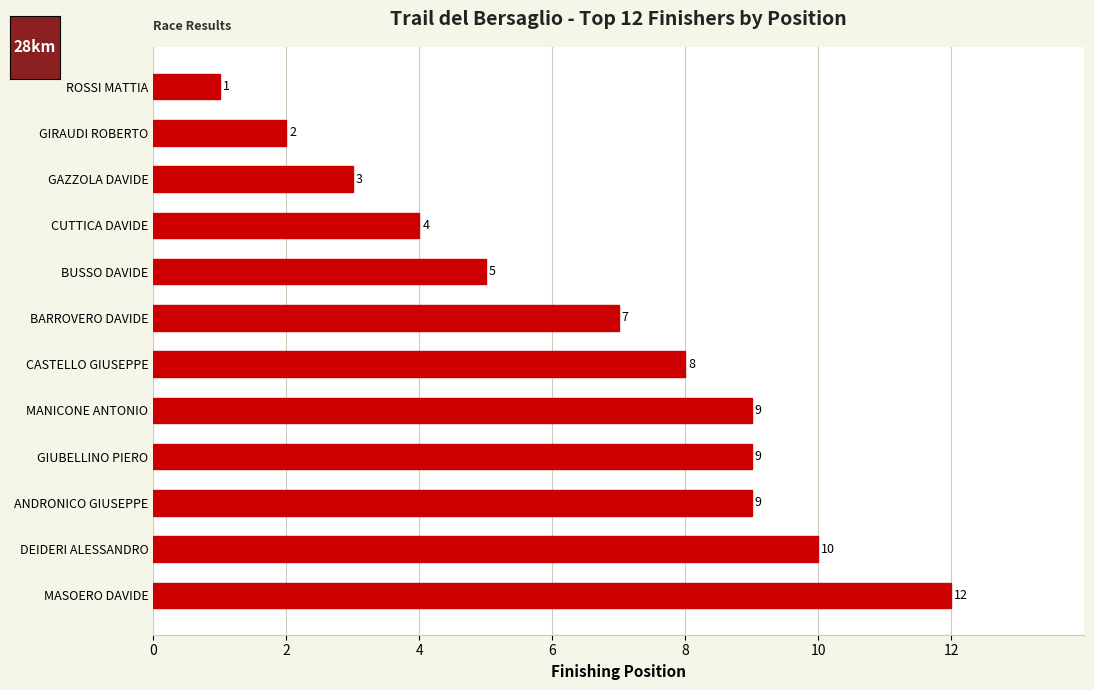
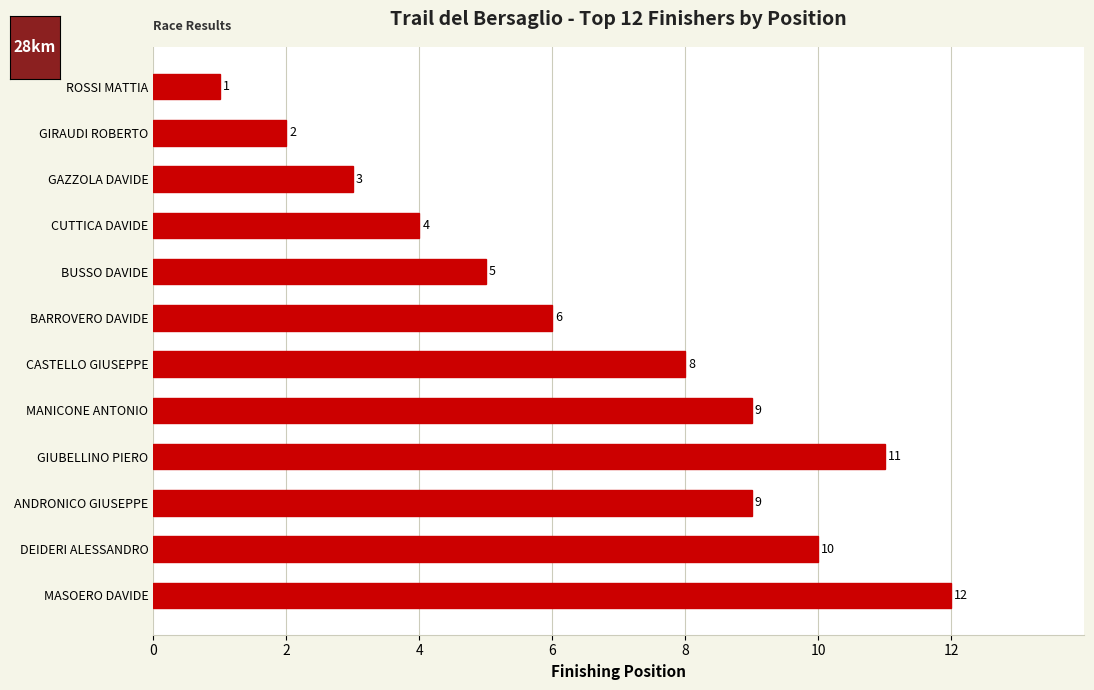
  {
    "ROSSI MATTIA": 1,
    "GIRAUDI ROBERTO": 2,
    "GAZZOLA DAVIDE": 3,
    "CUTTICA DAVIDE": 4,
    "BUSSO DAVIDE": 5,
-   "BARROVERO DAVIDE": 7,
+   "BARROVERO DAVIDE": 6,
    "CASTELLO GIUSEPPE": 8,
    "MANICONE ANTONIO": 9,
-   "GIUBELLINO PIERO": 9,
+   "GIUBELLINO PIERO": 11,
    "ANDRONICO GIUSEPPE": 9,
    "DEIDERI ALESSANDRO": 10,
    "MASOERO DAVIDE": 12
  }
